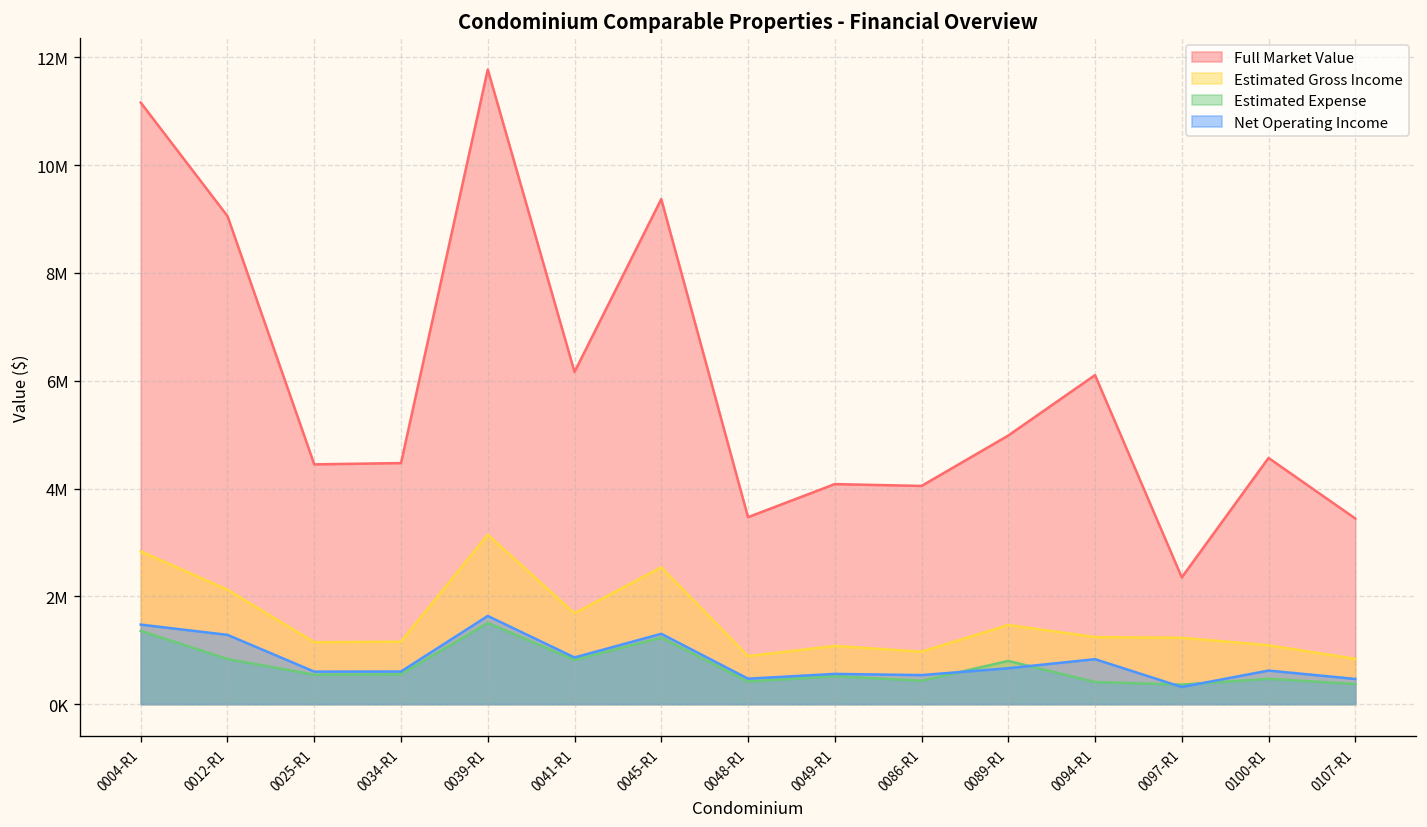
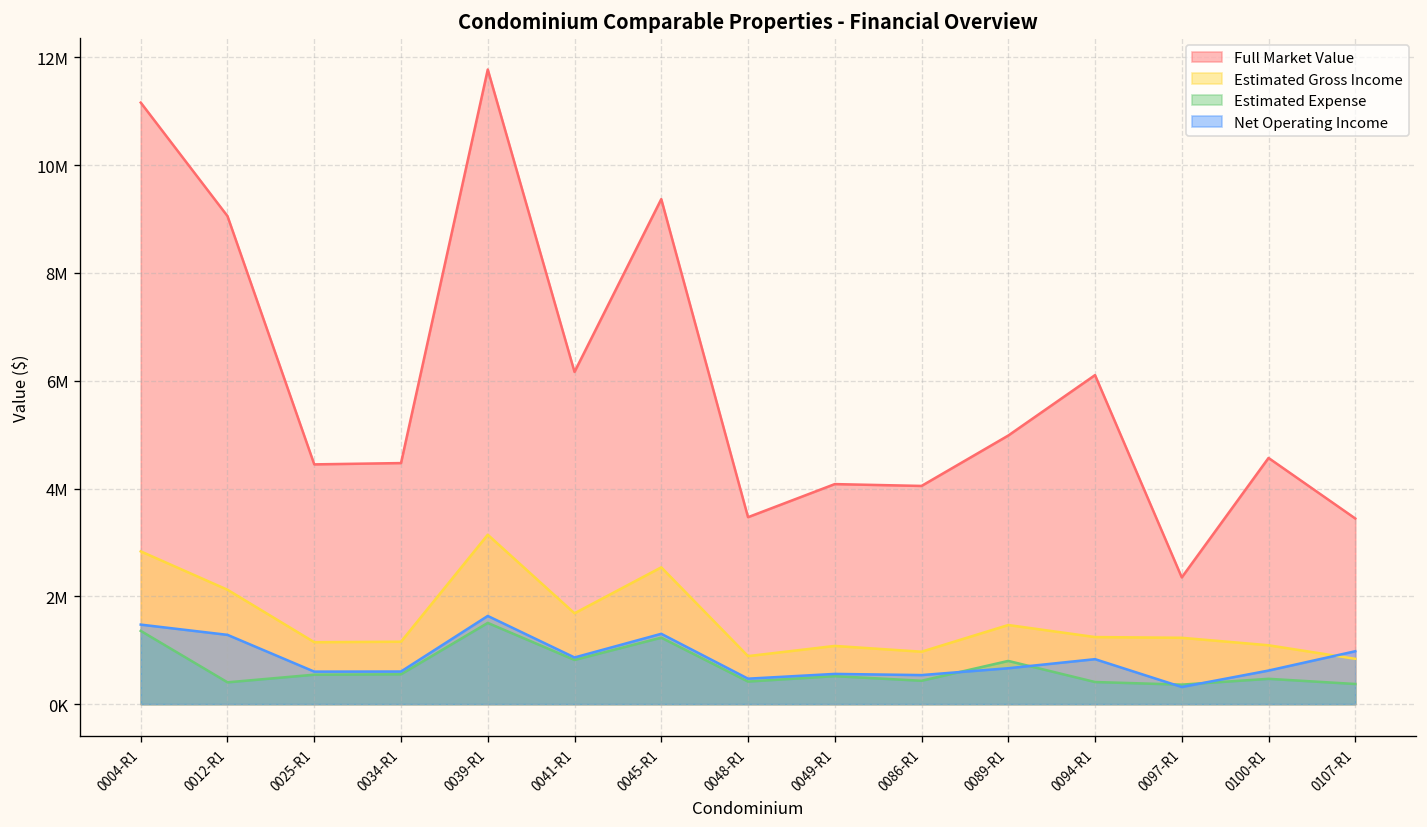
  {
    "Full Market Value": {
      "0004-R1": 11200000,
      "0012-R1": 9100000,
      "0025-R1": 4400000,
      "0034-R1": 4500000,
      "0039-R1": 11800000,
      "0041-R1": 6200000,
      "0045-R1": 9400000,
      "0048-R1": 3500000,
      "0049-R1": 4100000,
      "0086-R1": 4000000,
      "0089-R1": 5000000,
      "0094-R1": 6100000,
      "0097-R1": 2400000,
      "0100-R1": 4600000,
      "0107-R1": 3400000
    },
    "Estimated Gross Income": {
      "0004-R1": 2800000,
      "0012-R1": 2100000,
      "0025-R1": 1100000,
      "0034-R1": 1200000,
      "0039-R1": 3100000,
      "0041-R1": 1700000,
      "0045-R1": 2500000,
      "0048-R1": 900000,
      "0049-R1": 1100000,
      "0086-R1": 1000000,
      "0089-R1": 1500000,
      "0094-R1": 1200000,
      "0097-R1": 1200000,
      "0100-R1": 1100000,
      "0107-R1": 800000
    },
    "Estimated Expense": {
      "0004-R1": 1400000,
-     "0012-R1": 800000,
+     "0012-R1": 400000,
      "0025-R1": 500000,
      "0039-R1": 1500000,
      "0045-R1": 1200000,
      "0086-R1": 400000,
      "0089-R1": 800000,
      "0094-R1": 400000,
      "0100-R1": 500000,
      "0107-R1": 400000
    },
    "Net Operating Income": {
      "0004-R1": 1500000,
      "0012-R1": 1300000,
      "0025-R1": 600000,
      "0039-R1": 1600000,
      "0045-R1": 1300000,
      "0086-R1": 500000,
      "0089-R1": 700000,
      "0094-R1": 800000,
      "0100-R1": 600000,
-     "0107-R1": 500000
+     "0107-R1": 1000000
    }
  }
